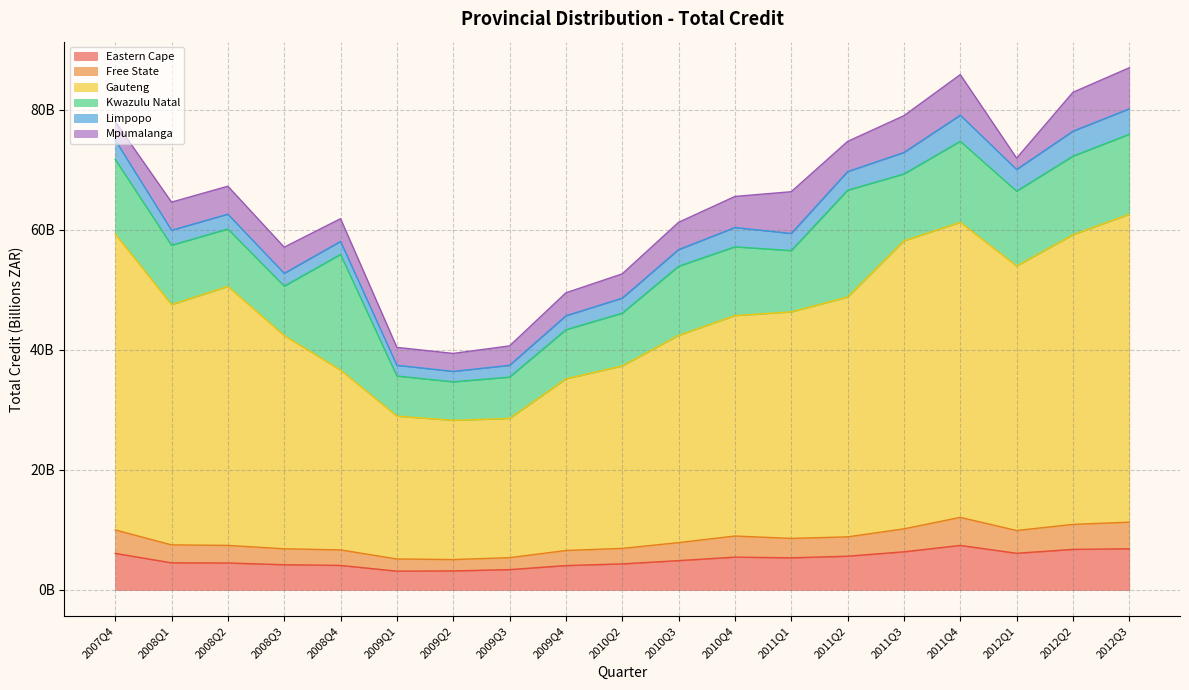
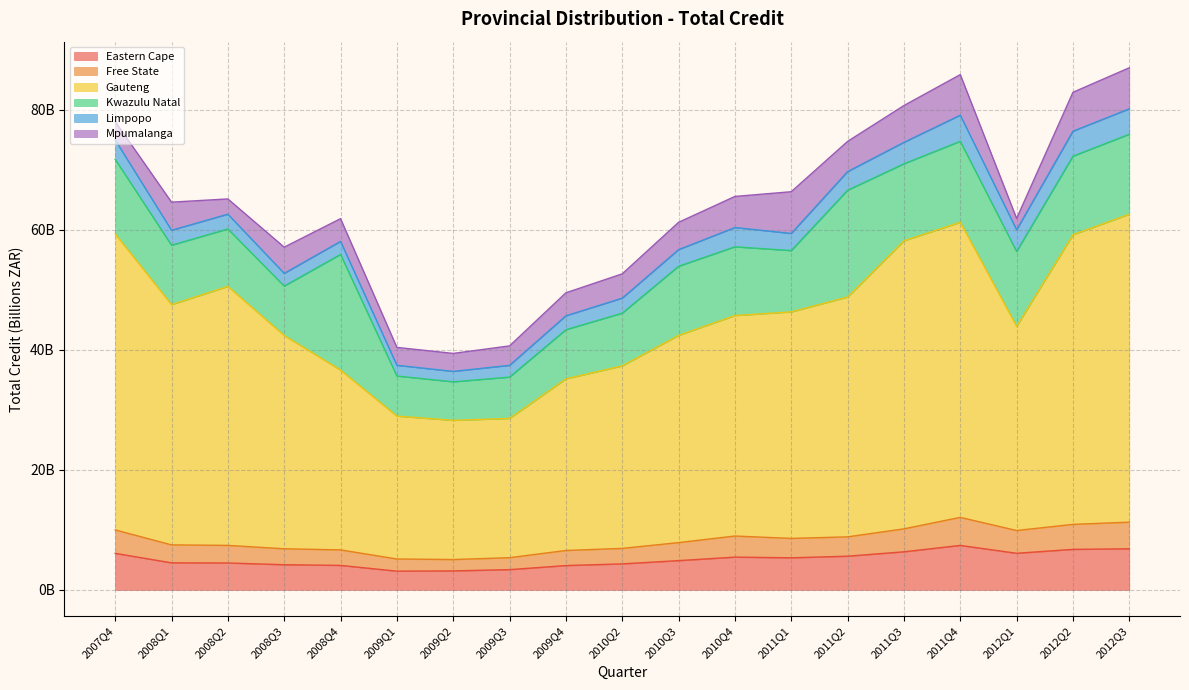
  {
    "Gauteng": {
      "2007Q4": 49000000000,
      "2008Q1": 40000000000,
      "2008Q2": 43000000000,
      "2008Q3": 36000000000,
      "2008Q4": 30000000000,
      "2009Q1": 24000000000,
      "2009Q2": 23000000000,
      "2009Q3": 23000000000,
      "2009Q4": 29000000000,
      "2010Q2": 30000000000,
      "2010Q3": 35000000000,
      "2010Q4": 37000000000,
      "2011Q1": 38000000000,
      "2011Q2": 40000000000,
      "2011Q3": 48000000000,
      "2011Q4": 49000000000,
-     "2012Q1": 44000000000,
+     "2012Q1": 34000000000,
      "2012Q2": 48000000000,
      "2012Q3": 51000000000
    },
    "Kwazulu Natal": {
      "2007Q4": 12000000000,
      "2008Q1": 10000000000,
      "2008Q2": 10000000000,
      "2008Q3": 8000000000,
      "2008Q4": 19000000000,
      "2009Q1": 7000000000,
      "2009Q2": 6000000000,
      "2009Q3": 7000000000,
      "2009Q4": 8000000000,
      "2010Q2": 9000000000,
      "2010Q3": 12000000000,
      "2010Q4": 11000000000,
      "2011Q1": 10000000000,
      "2011Q2": 18000000000,
-     "2011Q3": 11000000000,
+     "2011Q3": 13000000000,
      "2011Q4": 13000000000,
      "2012Q1": 12000000000,
      "2012Q2": 13000000000,
      "2012Q3": 13000000000
    },
    "Limpopo": {
      "2008Q1": 2000000000,
      "2008Q2": 2000000000,
      "2008Q3": 2000000000,
      "2008Q4": 2000000000,
      "2009Q1": 2000000000,
      "2009Q2": 2000000000,
      "2009Q3": 2000000000,
      "2009Q4": 2000000000,
      "2010Q2": 3000000000,
      "2010Q3": 3000000000,
      "2010Q4": 3000000000,
      "2011Q1": 3000000000,
      "2011Q2": 3000000000,
      "2011Q3": 4000000000,
      "2011Q4": 4000000000,
      "2012Q1": 4000000000,
      "2012Q2": 4000000000,
      "2012Q3": 4000000000
    },
    "Mpumalanga": {
      "2008Q1": 5000000000,
-     "2008Q2": 5000000000,
+     "2008Q2": 3000000000,
      "2008Q3": 4000000000,
      "2008Q4": 4000000000,
      "2009Q1": 3000000000,
      "2009Q2": 3000000000,
      "2009Q3": 3000000000,
      "2009Q4": 4000000000,
      "2010Q2": 4000000000,
      "2010Q3": 5000000000,
      "2010Q4": 5000000000,
      "2011Q1": 7000000000,
      "2011Q2": 5000000000,
      "2011Q3": 6000000000,
      "2011Q4": 7000000000,
      "2012Q1": 2000000000,
      "2012Q2": 6000000000,
      "2012Q3": 7000000000
    }
  }
